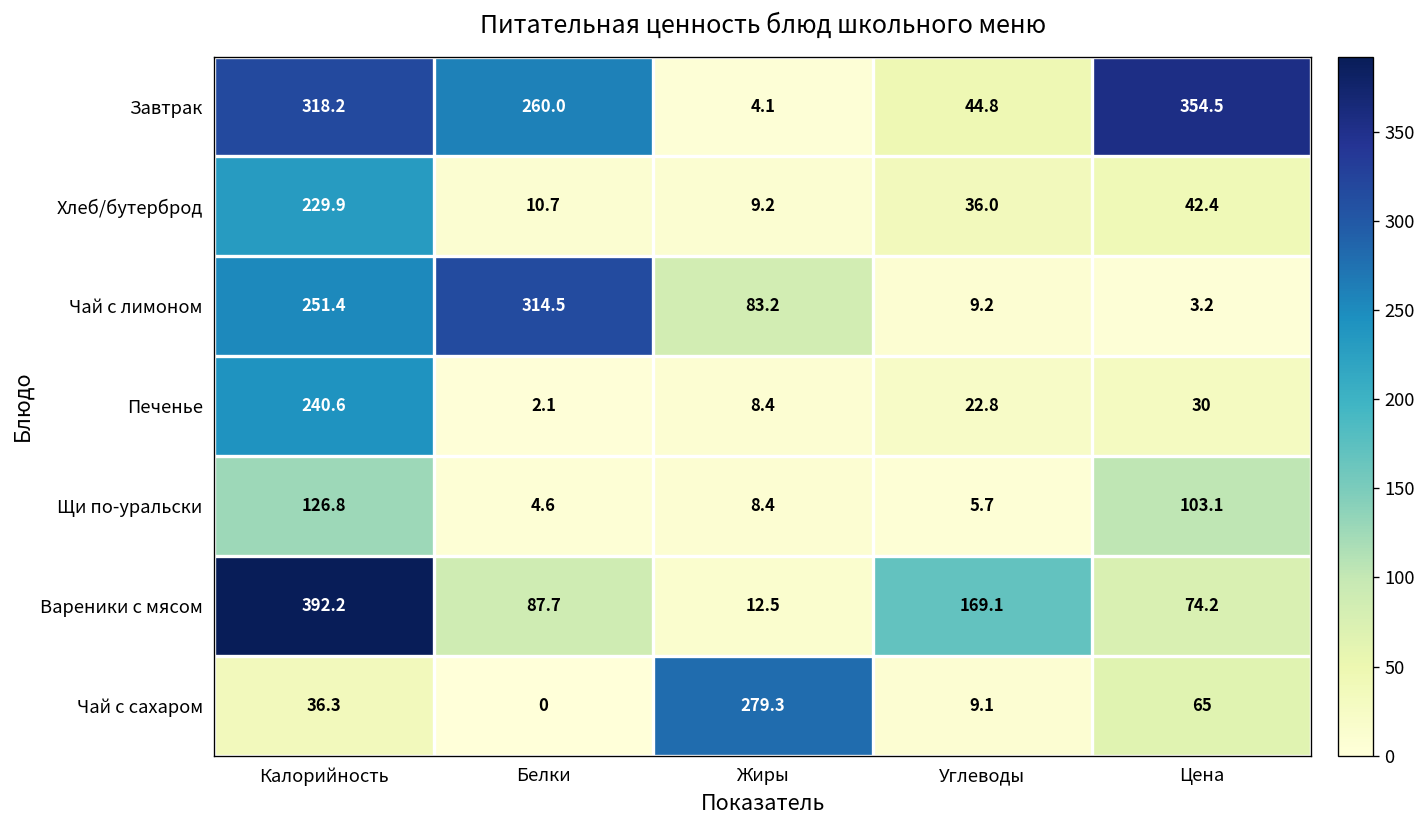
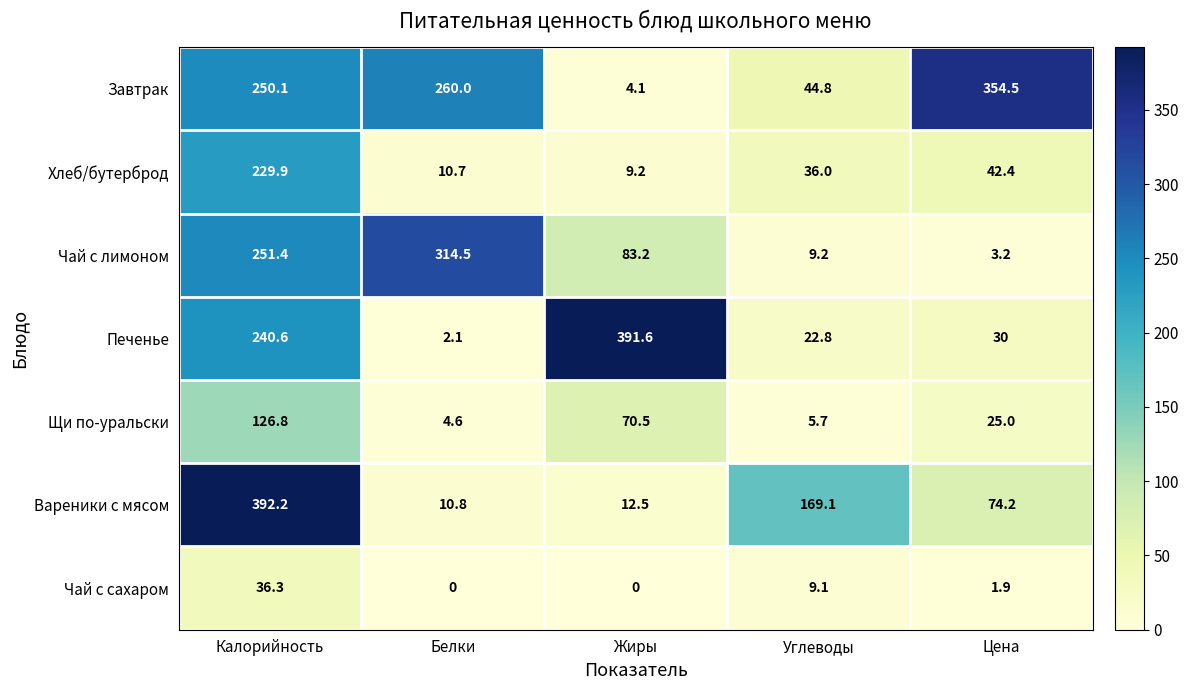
  {
    "Завтрак": {
-     "Калорийность": 318.2,
+     "Калорийность": 250.1,
      "Белки": 260.0,
      "Жиры": 4.1,
      "Углеводы": 44.8,
      "Цена": 354.5
    },
    "Хлеб/бутерброд": {
      "Калорийность": 229.9,
      "Белки": 10.7,
      "Жиры": 9.2,
      "Углеводы": 36.0,
      "Цена": 42.4
    },
    "Чай с лимоном": {
      "Калорийность": 251.4,
      "Белки": 314.5,
      "Жиры": 83.2,
      "Углеводы": 9.2,
      "Цена": 3.2
    },
    "Печенье": {
      "Калорийность": 240.6,
      "Белки": 2.1,
-     "Жиры": 8.4,
+     "Жиры": 391.6,
      "Углеводы": 22.8,
      "Цена": 30
    },
    "Щи по-уральски": {
      "Калорийность": 126.8,
      "Белки": 4.6,
-     "Жиры": 8.4,
+     "Жиры": 70.5,
      "Углеводы": 5.7,
-     "Цена": 103.1
+     "Цена": 25.0
    },
    "Вареники с мясом": {
      "Калорийность": 392.2,
-     "Белки": 87.7,
+     "Белки": 10.8,
      "Жиры": 12.5,
      "Углеводы": 169.1,
      "Цена": 74.2
    },
    "Чай с сахаром": {
      "Калорийность": 36.3,
      "Белки": 0,
-     "Жиры": 279.3,
+     "Жиры": 0,
      "Углеводы": 9.1,
-     "Цена": 65
+     "Цена": 1.9
    }
  }
